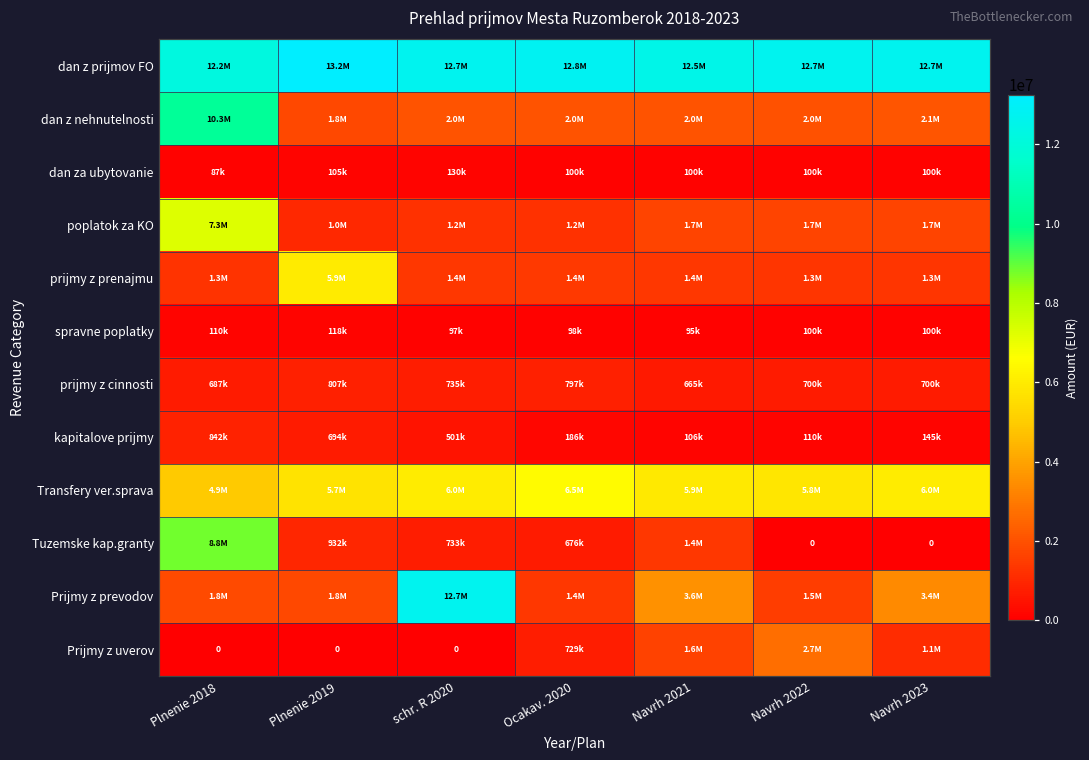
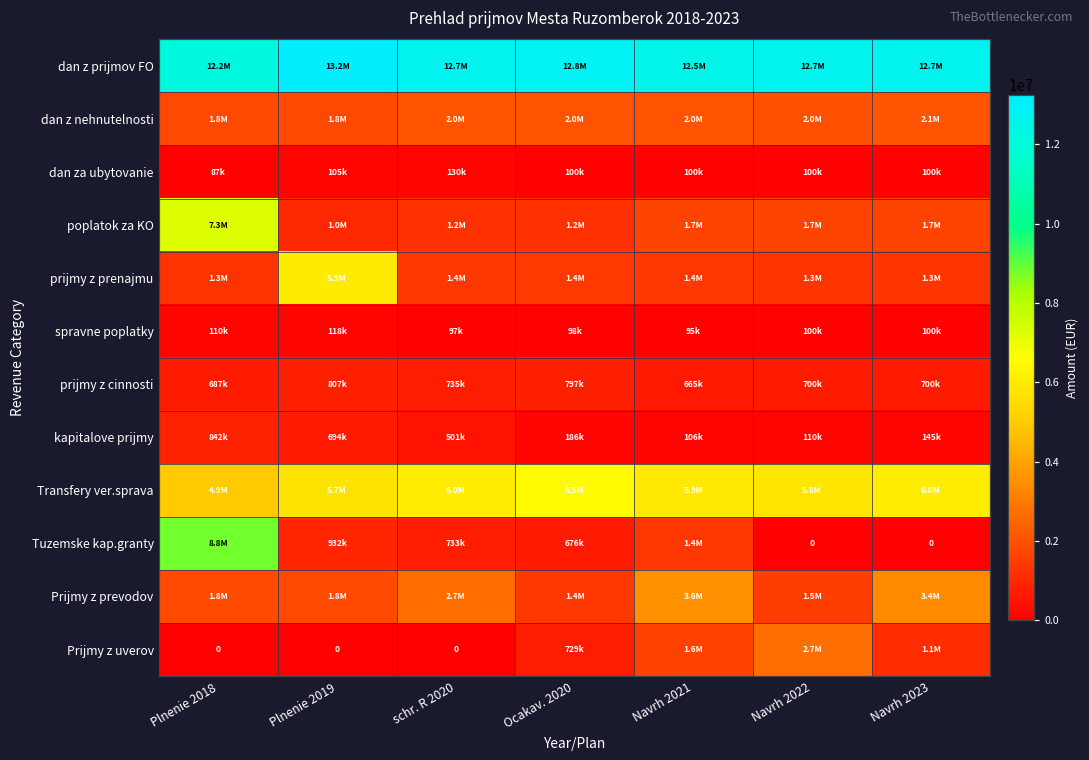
  {
    "dan z prijmov FO": {
      "Plnenie 2018": "12.2M",
      "Plnenie 2019": "13.2M",
      "schr. R 2020": "12.7M",
      "Ocakav. 2020": "12.8M",
      "Navrh 2021": "12.5M",
      "Navrh 2022": "12.7M",
      "Navrh 2023": "12.7M"
    },
    "dan z nehnutelnosti": {
-     "Plnenie 2018": "10.3M",
+     "Plnenie 2018": "1.8M",
      "Plnenie 2019": "1.8M",
      "schr. R 2020": "2.0M",
      "Ocakav. 2020": "2.0M",
      "Navrh 2021": "2.0M",
      "Navrh 2022": "2.0M",
      "Navrh 2023": "2.1M"
    },
    "dan za ubytovanie": {
      "Plnenie 2018": "87k",
      "Plnenie 2019": "105k",
      "schr. R 2020": "130k",
      "Ocakav. 2020": "100k",
      "Navrh 2021": "100k",
      "Navrh 2022": "100k",
      "Navrh 2023": "100k"
    },
    "poplatok za KO": {
      "Plnenie 2018": "7.3M",
      "Plnenie 2019": "1.0M",
      "schr. R 2020": "1.2M",
      "Ocakav. 2020": "1.2M",
      "Navrh 2021": "1.7M",
      "Navrh 2022": "1.7M",
      "Navrh 2023": "1.7M"
    },
    "prijmy z prenajmu": {
      "Plnenie 2018": "1.3M",
      "Plnenie 2019": "5.9M",
      "schr. R 2020": "1.4M",
      "Ocakav. 2020": "1.4M",
      "Navrh 2021": "1.4M",
      "Navrh 2022": "1.3M",
      "Navrh 2023": "1.3M"
    },
    "spravne poplatky": {
      "Plnenie 2018": "110k",
      "Plnenie 2019": "118k",
      "schr. R 2020": "97k",
      "Ocakav. 2020": "98k",
      "Navrh 2021": "95k",
      "Navrh 2022": "100k",
      "Navrh 2023": "100k"
    },
    "prijmy z cinnosti": {
      "Plnenie 2018": "687k",
      "Plnenie 2019": "807k",
      "schr. R 2020": "735k",
      "Ocakav. 2020": "797k",
      "Navrh 2021": "665k",
      "Navrh 2022": "700k",
      "Navrh 2023": "700k"
    },
    "kapitalove prijmy": {
      "Plnenie 2018": "842k",
      "Plnenie 2019": "694k",
      "schr. R 2020": "501k",
      "Ocakav. 2020": "186k",
      "Navrh 2021": "106k",
      "Navrh 2022": "110k",
      "Navrh 2023": "145k"
    },
    "Transfery ver.sprava": {
      "Plnenie 2018": "4.9M",
      "Plnenie 2019": "5.7M",
      "schr. R 2020": "6.0M",
      "Ocakav. 2020": "6.5M",
      "Navrh 2021": "5.9M",
      "Navrh 2022": "5.8M",
      "Navrh 2023": "6.0M"
    },
    "Tuzemske kap.granty": {
      "Plnenie 2018": "8.8M",
      "Plnenie 2019": "932k",
      "schr. R 2020": "733k",
      "Ocakav. 2020": "676k",
      "Navrh 2021": "1.4M",
      "Navrh 2022": "0",
      "Navrh 2023": "0"
    },
    "Prijmy z prevodov": {
      "Plnenie 2018": "1.8M",
      "Plnenie 2019": "1.8M",
-     "schr. R 2020": "12.7M",
+     "schr. R 2020": "2.7M",
      "Ocakav. 2020": "1.4M",
      "Navrh 2021": "3.6M",
      "Navrh 2022": "1.5M",
      "Navrh 2023": "3.4M"
    },
    "Prijmy z uverov": {
      "Plnenie 2018": "0",
      "Plnenie 2019": "0",
      "schr. R 2020": "0",
      "Ocakav. 2020": "729k",
      "Navrh 2021": "1.6M",
      "Navrh 2022": "2.7M",
      "Navrh 2023": "1.1M"
    }
  }
